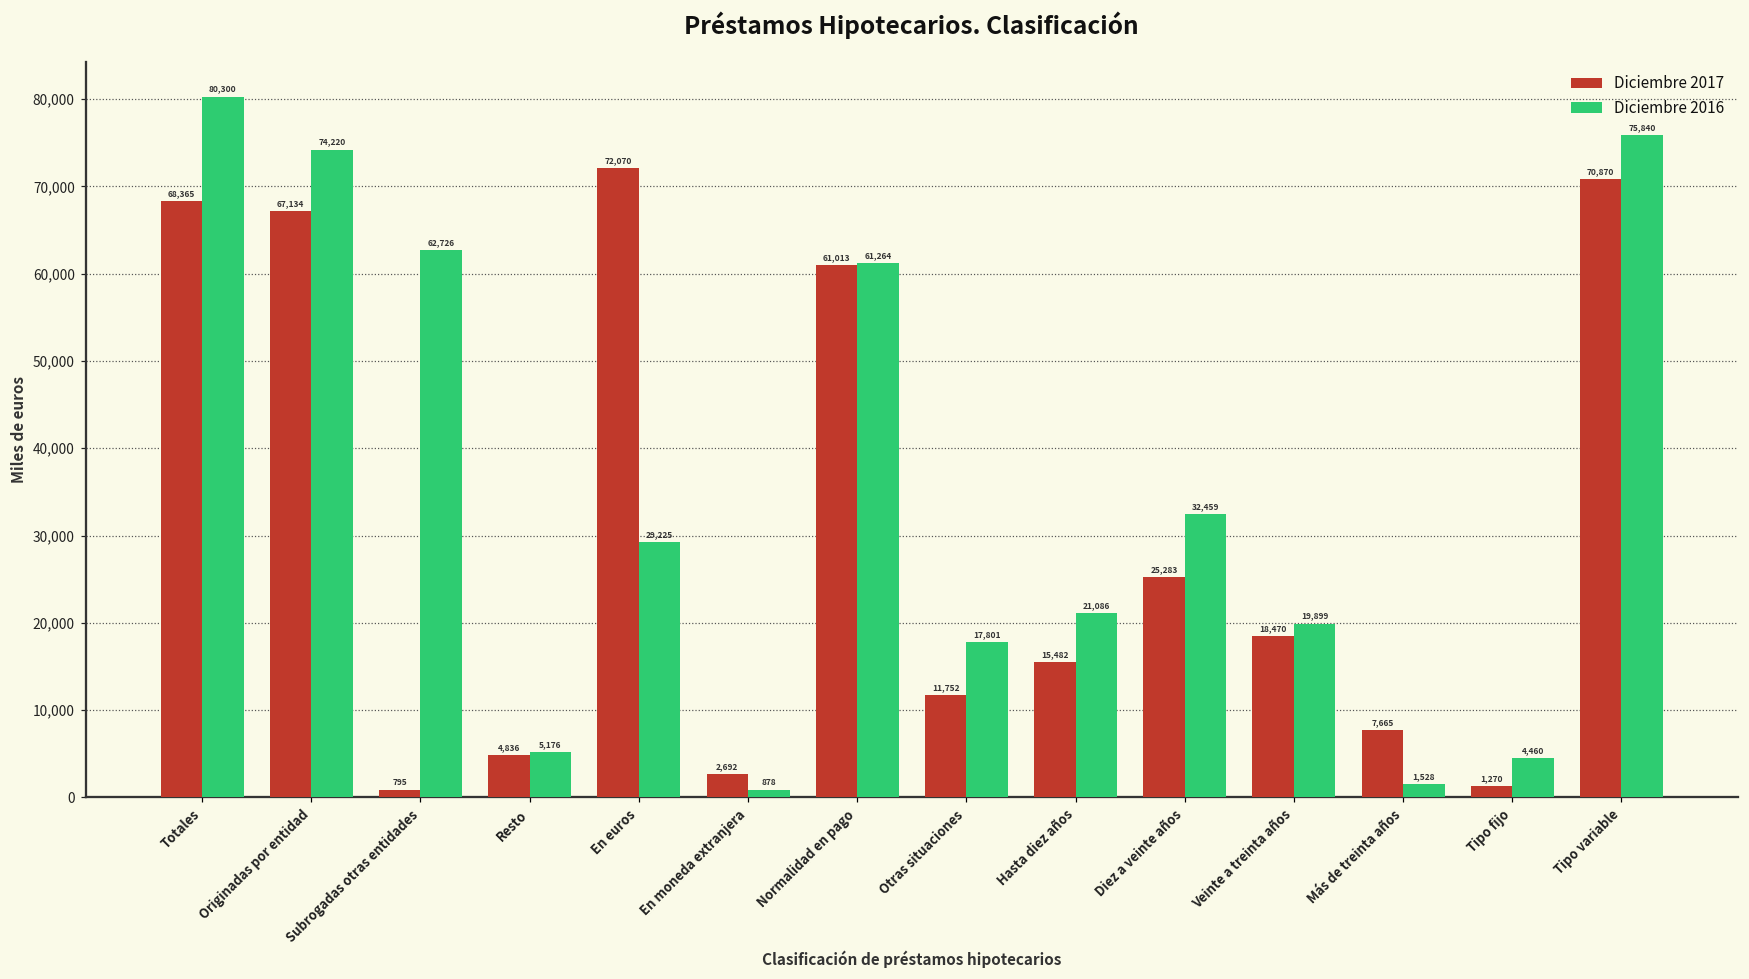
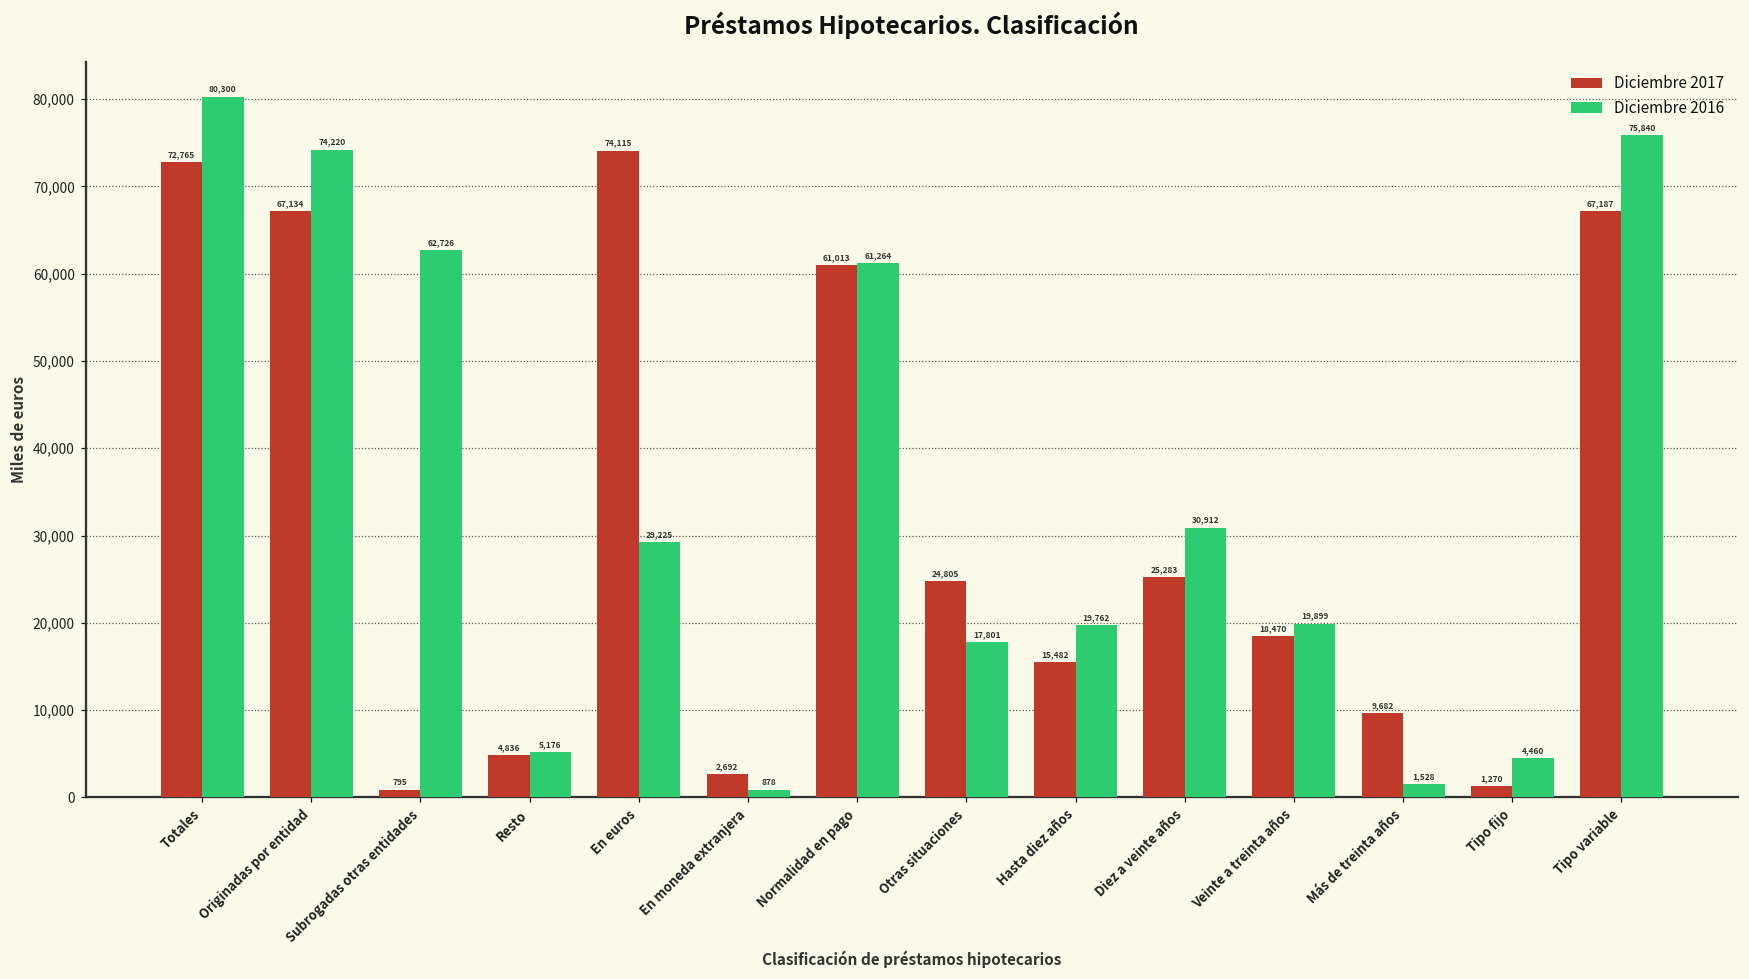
  {
    "Diciembre 2017": {
-     "Totales": "68,365",
+     "Totales": "72,765",
      "Originadas por entidad": "67,134",
      "Subrogadas otras entidades": "795",
      "Resto": "4,836",
-     "En euros": "72,070",
+     "En euros": "74,115",
      "En moneda extranjera": "2,692",
      "Normalidad en pago": "61,013",
-     "Otras situaciones": "11,752",
+     "Otras situaciones": "24,805",
      "Hasta diez años": "15,482",
      "Diez a veinte años": "25,283",
      "Veinte a treinta años": "18,470",
-     "Más de treinta años": "7,665",
+     "Más de treinta años": "9,682",
      "Tipo fijo": "1,270",
-     "Tipo variable": "70,870"
+     "Tipo variable": "67,187"
    },
    "Diciembre 2016": {
      "Totales": "80,300",
      "Originadas por entidad": "74,220",
      "Subrogadas otras entidades": "62,726",
      "Resto": "5,176",
      "En euros": "29,225",
      "En moneda extranjera": "878",
      "Normalidad en pago": "61,264",
      "Otras situaciones": "17,801",
-     "Hasta diez años": "21,086",
-     "Diez a veinte años": "32,459",
+     "Hasta diez años": "19,762",
+     "Diez a veinte años": "30,912",
      "Veinte a treinta años": "19,899",
      "Más de treinta años": "1,528",
      "Tipo fijo": "4,460",
      "Tipo variable": "75,840"
    }
  }
